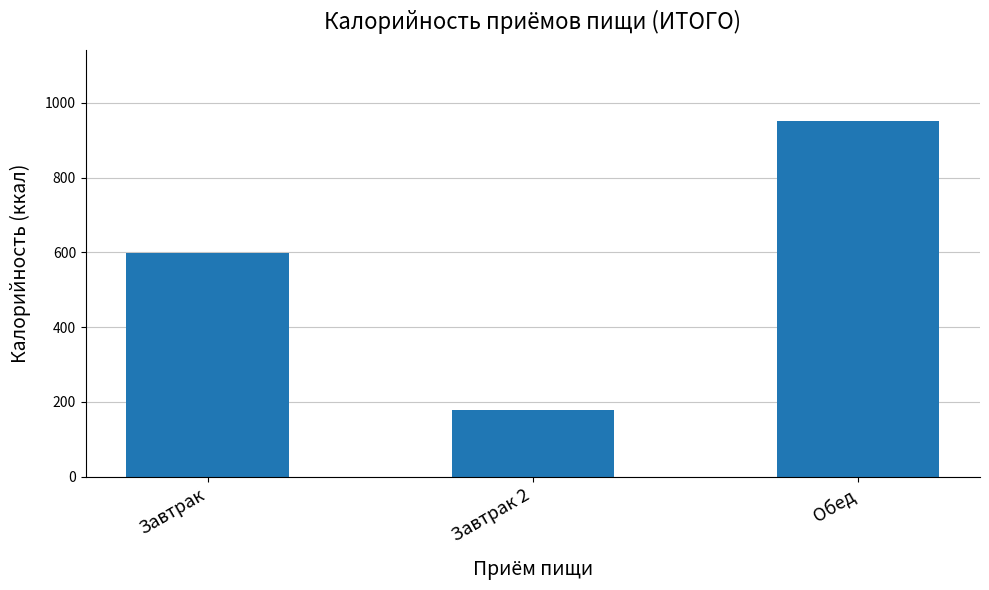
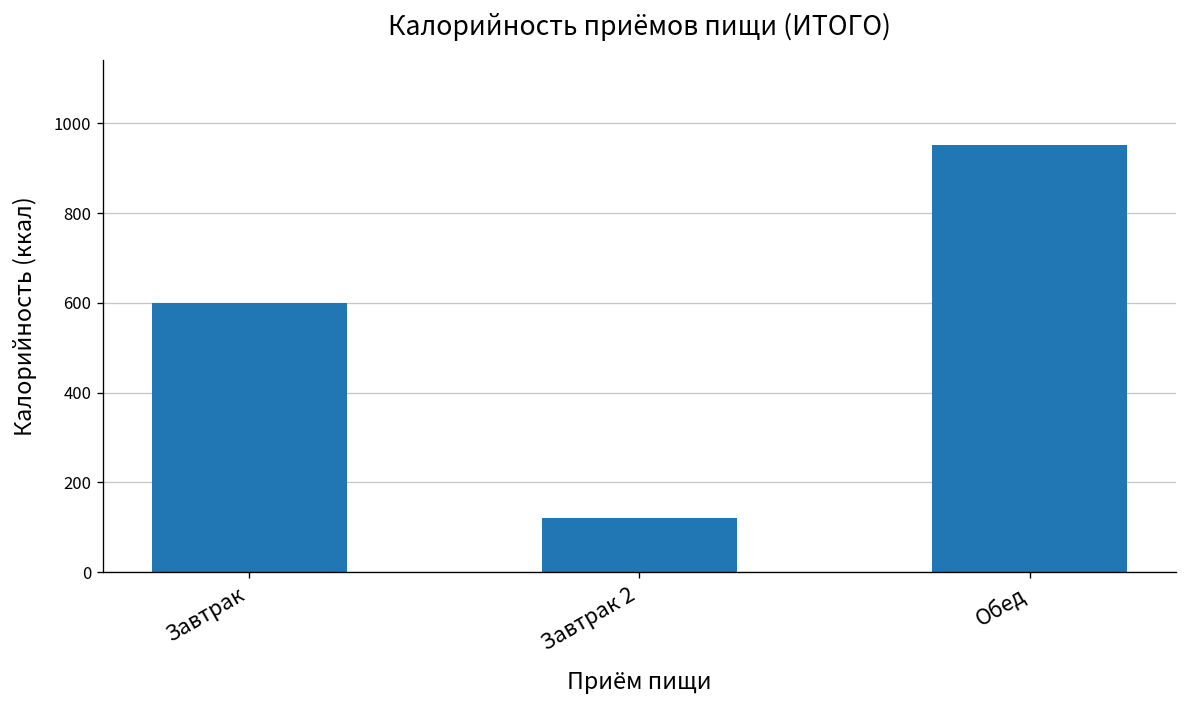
  {
    "Завтрак": 600,
-   "Завтрак 2": 180,
+   "Завтрак 2": 120,
    "Обед": 950
  }
